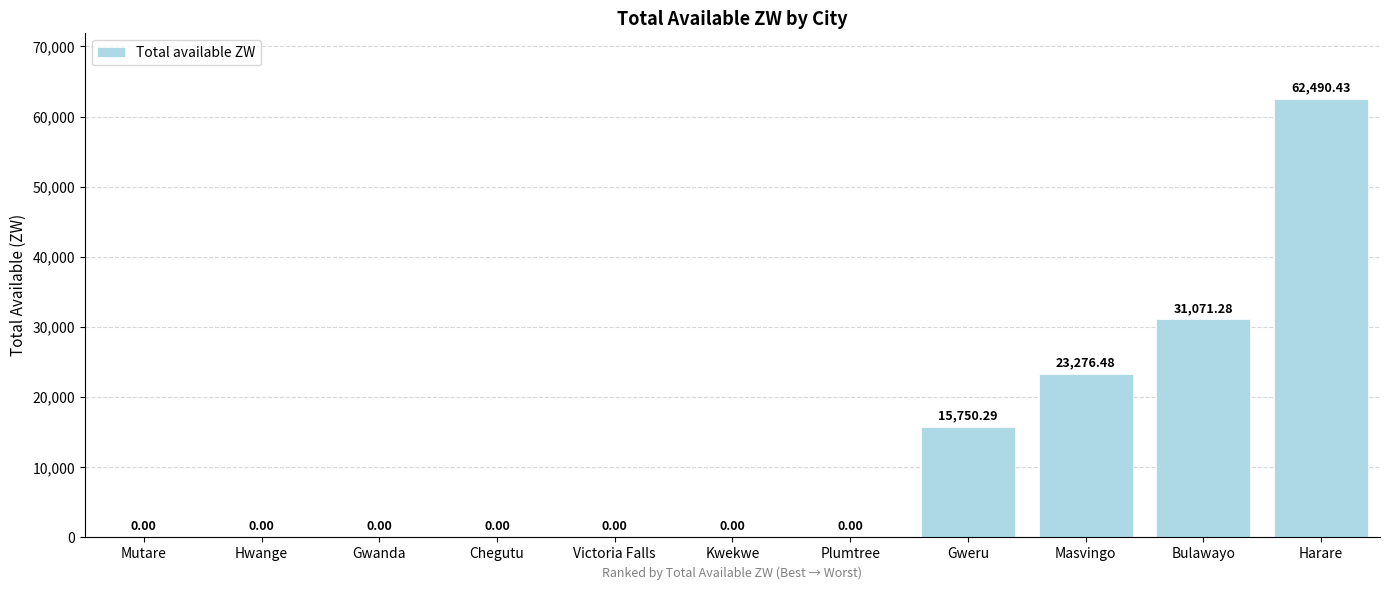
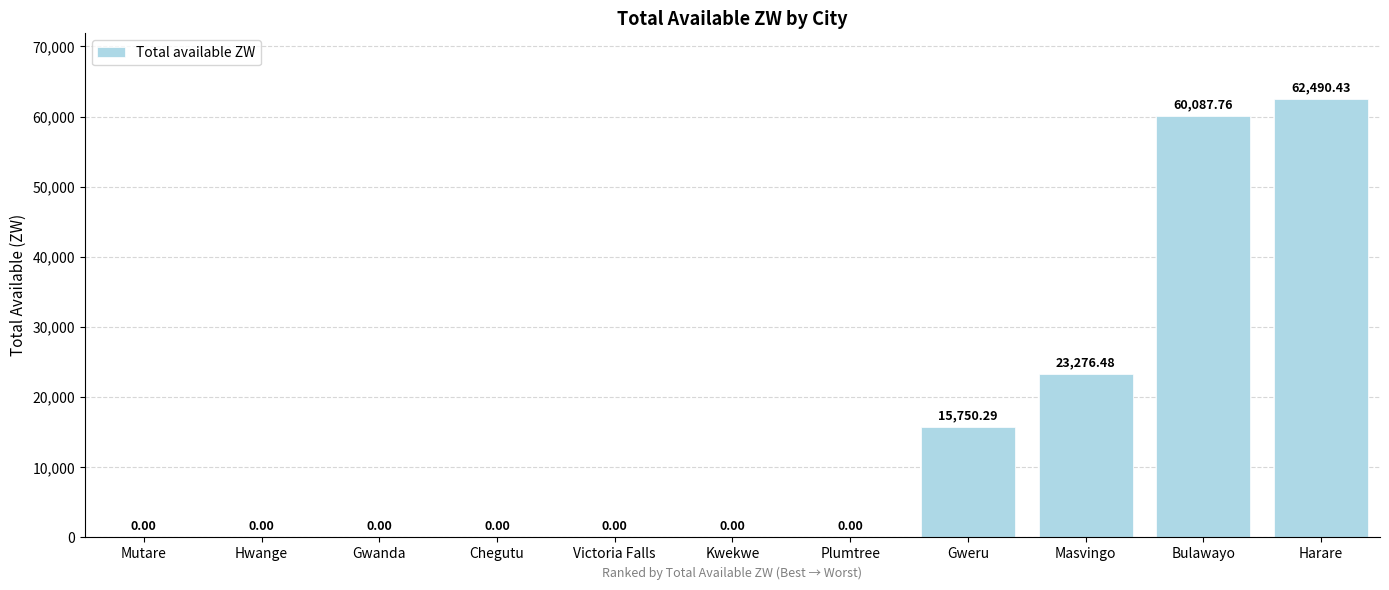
  {
    "Mutare": "0.00",
    "Hwange": "0.00",
    "Gwanda": "0.00",
    "Chegutu": "0.00",
    "Victoria Falls": "0.00",
    "Kwekwe": "0.00",
    "Plumtree": "0.00",
    "Gweru": "15,750.29",
    "Masvingo": "23,276.48",
-   "Bulawayo": "31,071.28",
+   "Bulawayo": "60,087.76",
    "Harare": "62,490.43"
  }
